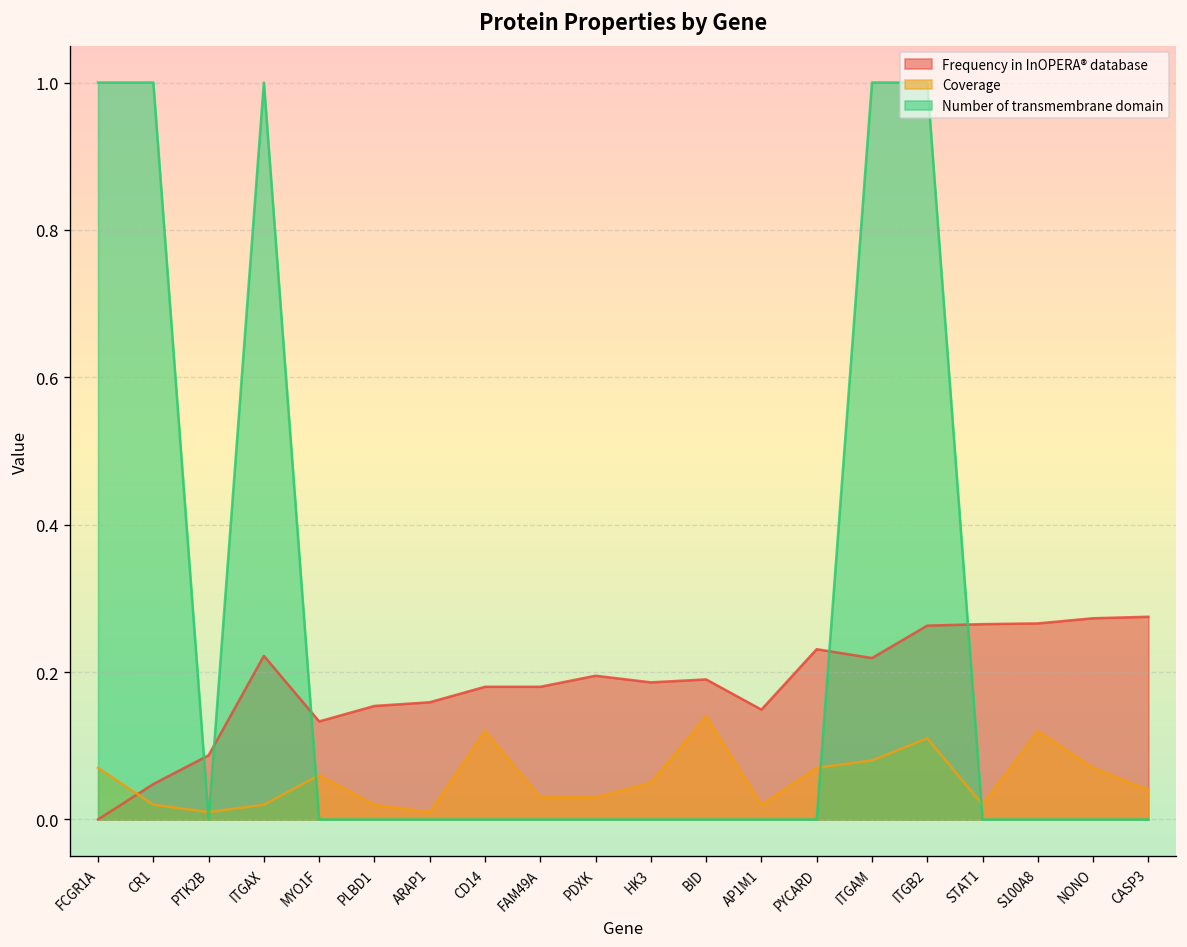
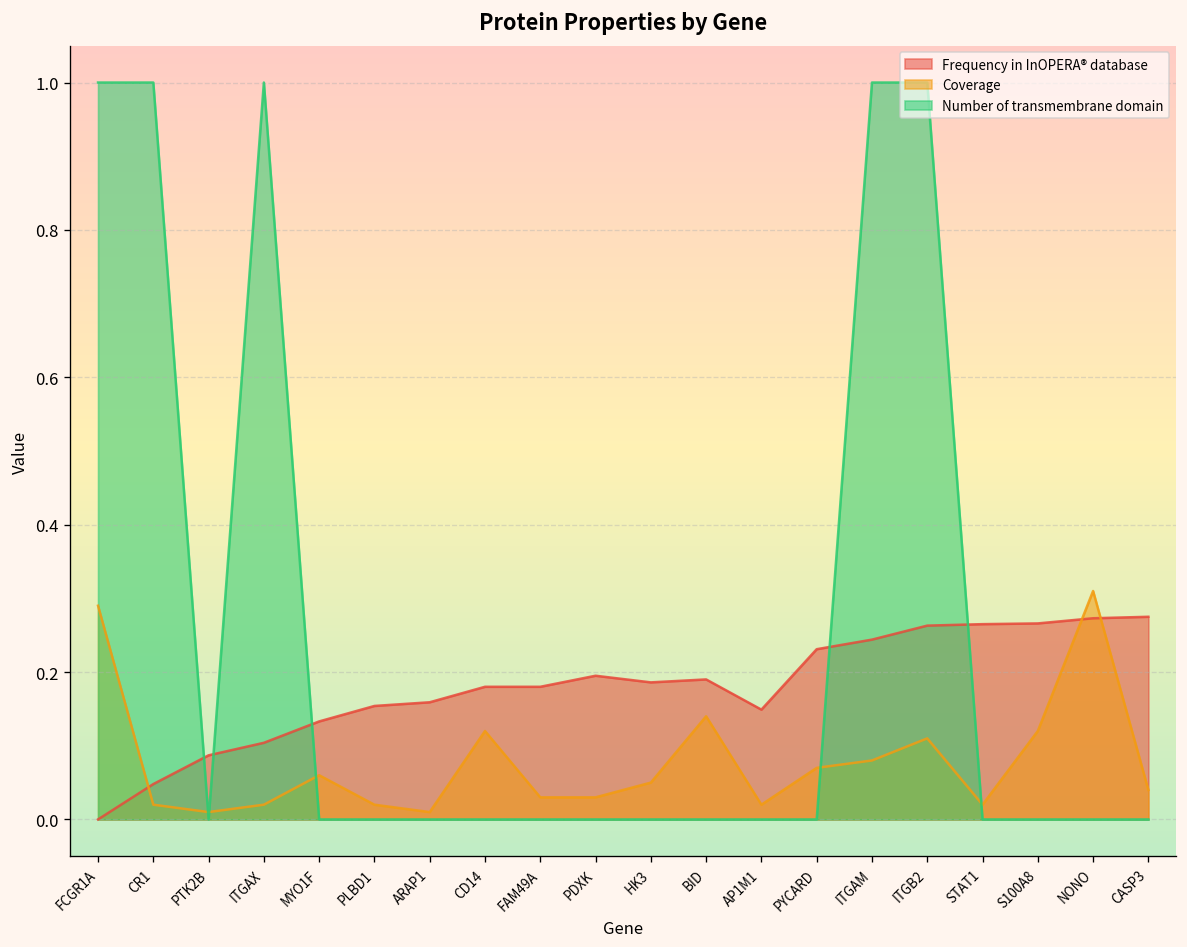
  {
    "Frequency in InOPERA® database": {
      "FCGR1A": 0.00,
      "CR1": 0.05,
      "PTK2B": 0.09,
-     "ITGAX": 0.22,
+     "ITGAX": 0.10,
      "MYO1F": 0.13,
      "PLBD1": 0.15,
      "ARAP1": 0.16,
      "CD14": 0.18,
      "FAM49A": 0.18,
      "PDXK": 0.20,
      "HK3": 0.19,
      "BID": 0.19,
      "AP1M1": 0.15,
      "PYCARD": 0.23,
-     "ITGAM": 0.22,
+     "ITGAM": 0.24,
      "ITGB2": 0.26,
      "STAT1": 0.27,
      "S100A8": 0.27,
      "NONO": 0.27,
      "CASP3": 0.28
    },
    "Coverage": {
-     "FCGR1A": 0.07,
+     "FCGR1A": 0.29,
      "CR1": 0.02,
      "PTK2B": 0.01,
      "ITGAX": 0.02,
      "MYO1F": 0.06,
      "PLBD1": 0.02,
      "ARAP1": 0.01,
      "CD14": 0.12,
      "FAM49A": 0.03,
      "PDXK": 0.03,
      "HK3": 0.05,
      "BID": 0.14,
      "AP1M1": 0.02,
      "PYCARD": 0.07,
      "ITGAM": 0.08,
      "ITGB2": 0.11,
      "STAT1": 0.02,
      "S100A8": 0.12,
-     "NONO": 0.07,
+     "NONO": 0.31,
      "CASP3": 0.04
    },
    "Number of transmembrane domain": {
      "FCGR1A": 1.00,
      "CR1": 1.00,
      "PTK2B": 0.00,
      "ITGAX": 1.00,
      "MYO1F": 0.00,
      "PLBD1": 0.00,
      "ARAP1": 0.00,
      "CD14": 0.00,
      "FAM49A": 0.00,
      "PDXK": 0.00,
      "HK3": 0.00,
      "BID": 0.00,
      "AP1M1": 0.00,
      "PYCARD": 0.00,
      "ITGAM": 1.00,
      "STAT1": 0.00,
      "S100A8": 0.00,
      "NONO": 0.00,
      "CASP3": 0.00
    }
  }
